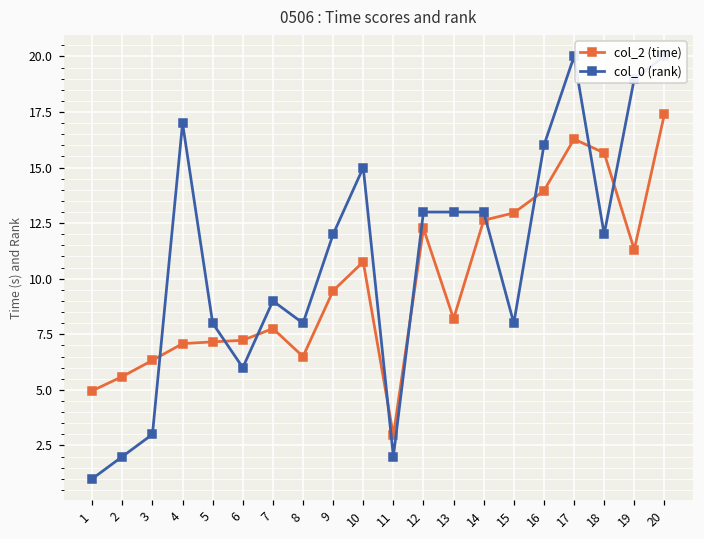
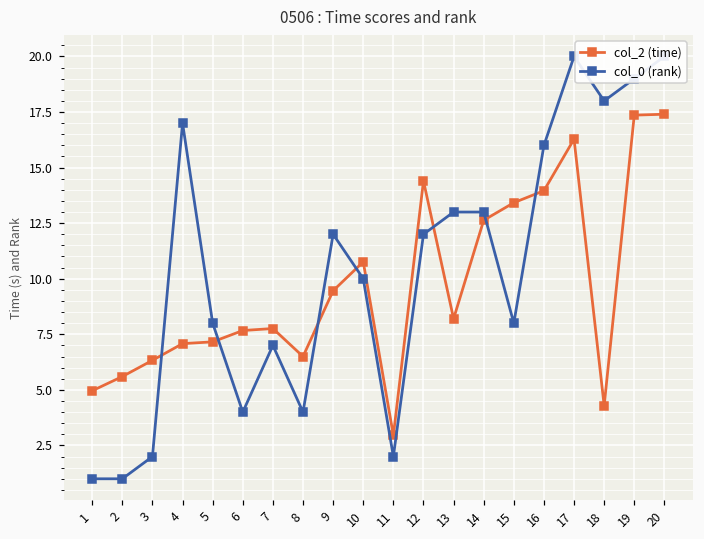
  {
    "col_2 (time)": {
      "1": 5.0,
      "2": 5.6,
      "3": 6.3,
      "4": 7.1,
      "5": 7.2,
-     "6": 7.2,
+     "6": 7.7,
      "7": 7.8,
      "8": 6.5,
      "9": 9.5,
      "10": 10.8,
      "11": 3.0,
-     "12": 12.3,
+     "12": 14.4,
      "13": 8.2,
      "14": 12.6,
-     "15": 13.0,
+     "15": 13.4,
      "16": 14.0,
      "17": 16.3,
-     "18": 15.7,
-     "19": 11.3,
+     "18": 4.3,
+     "19": 17.4,
      "20": 17.4
    },
    "col_0 (rank)": {
      "1": 1,
-     "2": 2,
-     "3": 3,
+     "2": 1,
+     "3": 2,
      "4": 17,
      "5": 8,
-     "6": 6,
-     "7": 9,
-     "8": 8,
+     "6": 4,
+     "7": 7,
+     "8": 4,
      "9": 12,
-     "10": 15,
+     "10": 10,
      "11": 2,
-     "12": 13,
+     "12": 12,
      "13": 13,
      "14": 13,
      "15": 8,
      "16": 16,
      "17": 20,
-     "18": 12
+     "18": 18
    }
  }
